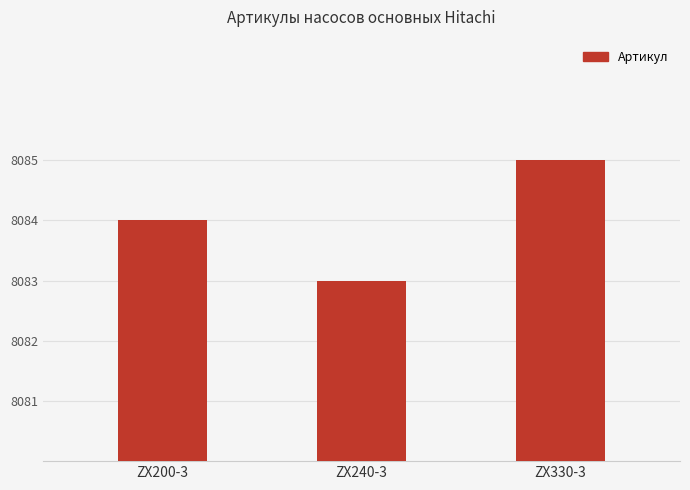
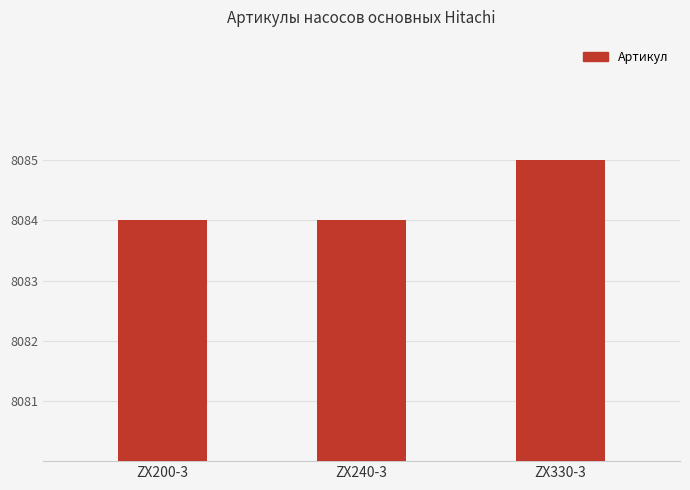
  {
    "ZX200-3": 8084,
-   "ZX240-3": 8083,
+   "ZX240-3": 8084,
    "ZX330-3": 8085
  }
